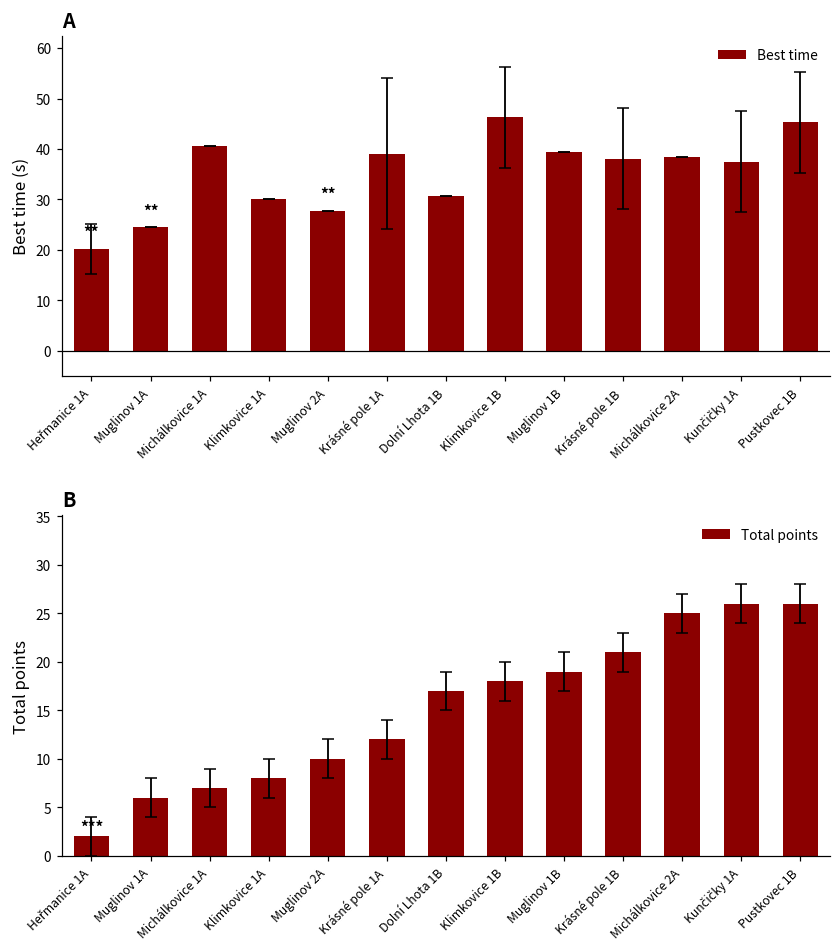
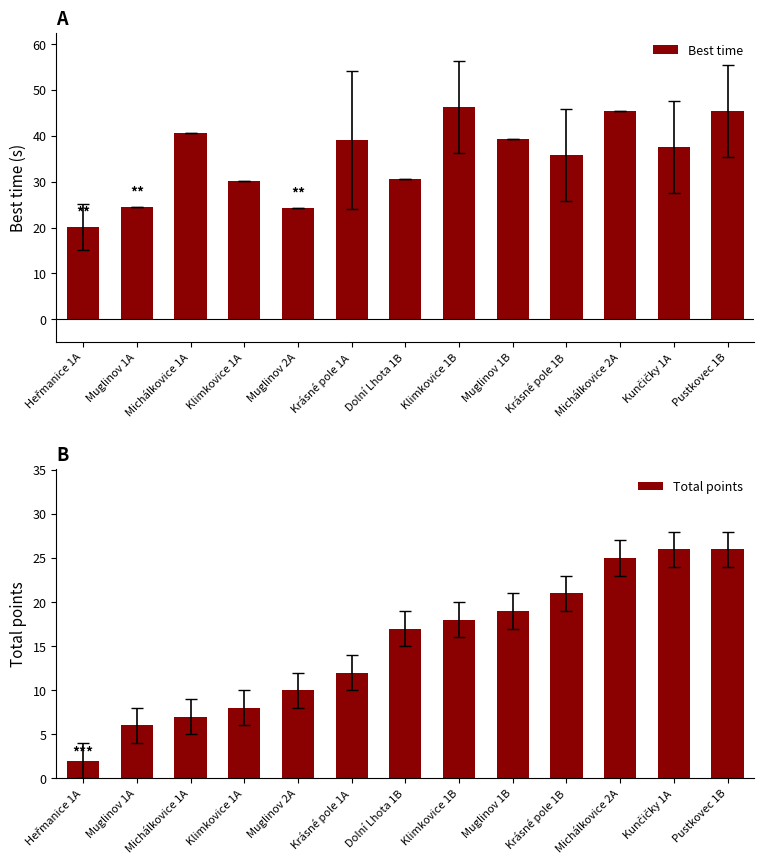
  {
    "A": {
      "Best time": {
        "Heřmanice 1A": 20,
        "Muglinov 1A": 25,
        "Michálkovice 1A": 41,
        "Klimkovice 1A": 30,
-       "Muglinov 2A": 28,
+       "Muglinov 2A": 24,
        "Krásné pole 1A": 39,
        "Dolní Lhota 1B": 31,
        "Klimkovice 1B": 46,
        "Muglinov 1B": 39,
-       "Krásné pole 1B": 38,
-       "Michálkovice 2A": 38,
+       "Krásné pole 1B": 36,
+       "Michálkovice 2A": 46,
        "Kunčičky 1A": 38,
        "Pustkovec 1B": 45
      }
    },
    "B": {
      "Total points": {
        "Heřmanice 1A": 2,
        "Muglinov 1A": 6,
        "Michálkovice 1A": 7,
        "Klimkovice 1A": 8,
        "Muglinov 2A": 10,
        "Krásné pole 1A": 12,
        "Dolní Lhota 1B": 17,
        "Klimkovice 1B": 18,
        "Muglinov 1B": 19,
        "Krásné pole 1B": 21,
        "Michálkovice 2A": 25,
        "Kunčičky 1A": 26,
        "Pustkovec 1B": 26
      }
    }
  }
